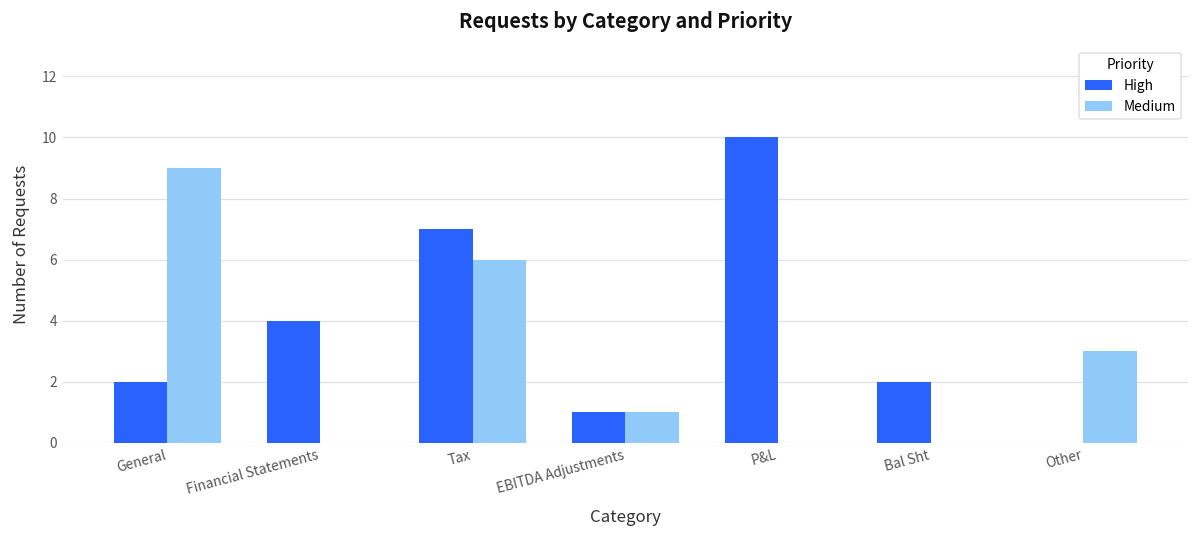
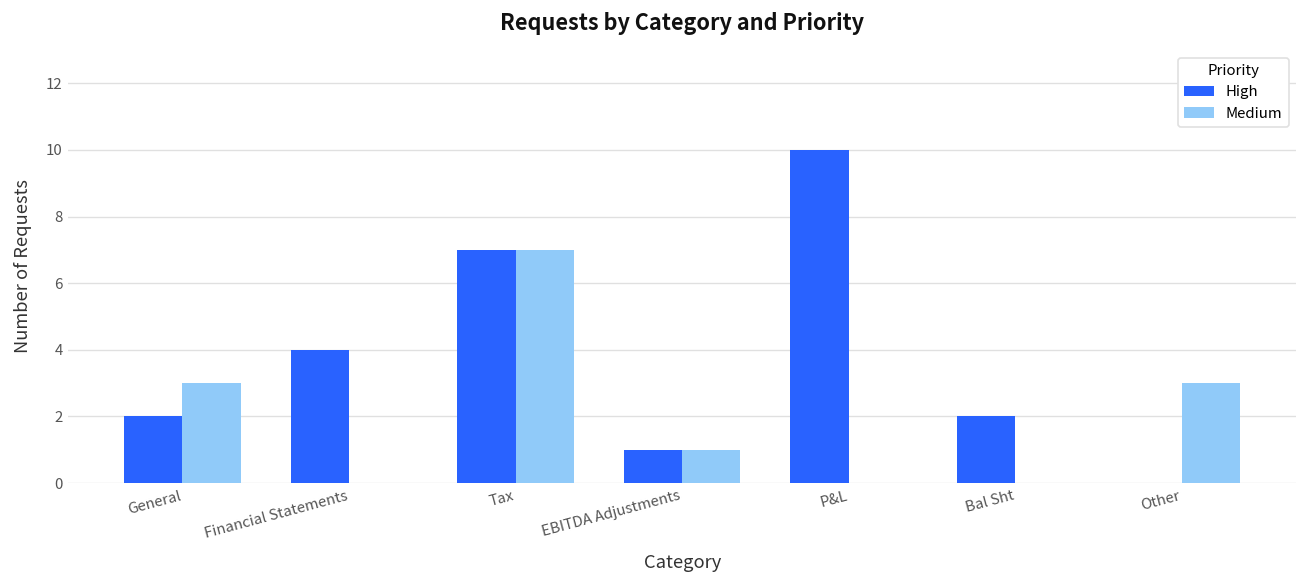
  {
    "High": {
      "General": 2,
      "Financial Statements": 4,
      "Tax": 7,
      "EBITDA Adjustments": 1,
      "P&L": 10,
      "Bal Sht": 2,
      "Other": 0
    },
    "Medium": {
-     "General": 9,
+     "General": 3,
      "Financial Statements": 0,
-     "Tax": 6,
+     "Tax": 7,
      "EBITDA Adjustments": 1,
      "P&L": 0,
      "Bal Sht": 0,
      "Other": 3
    }
  }
